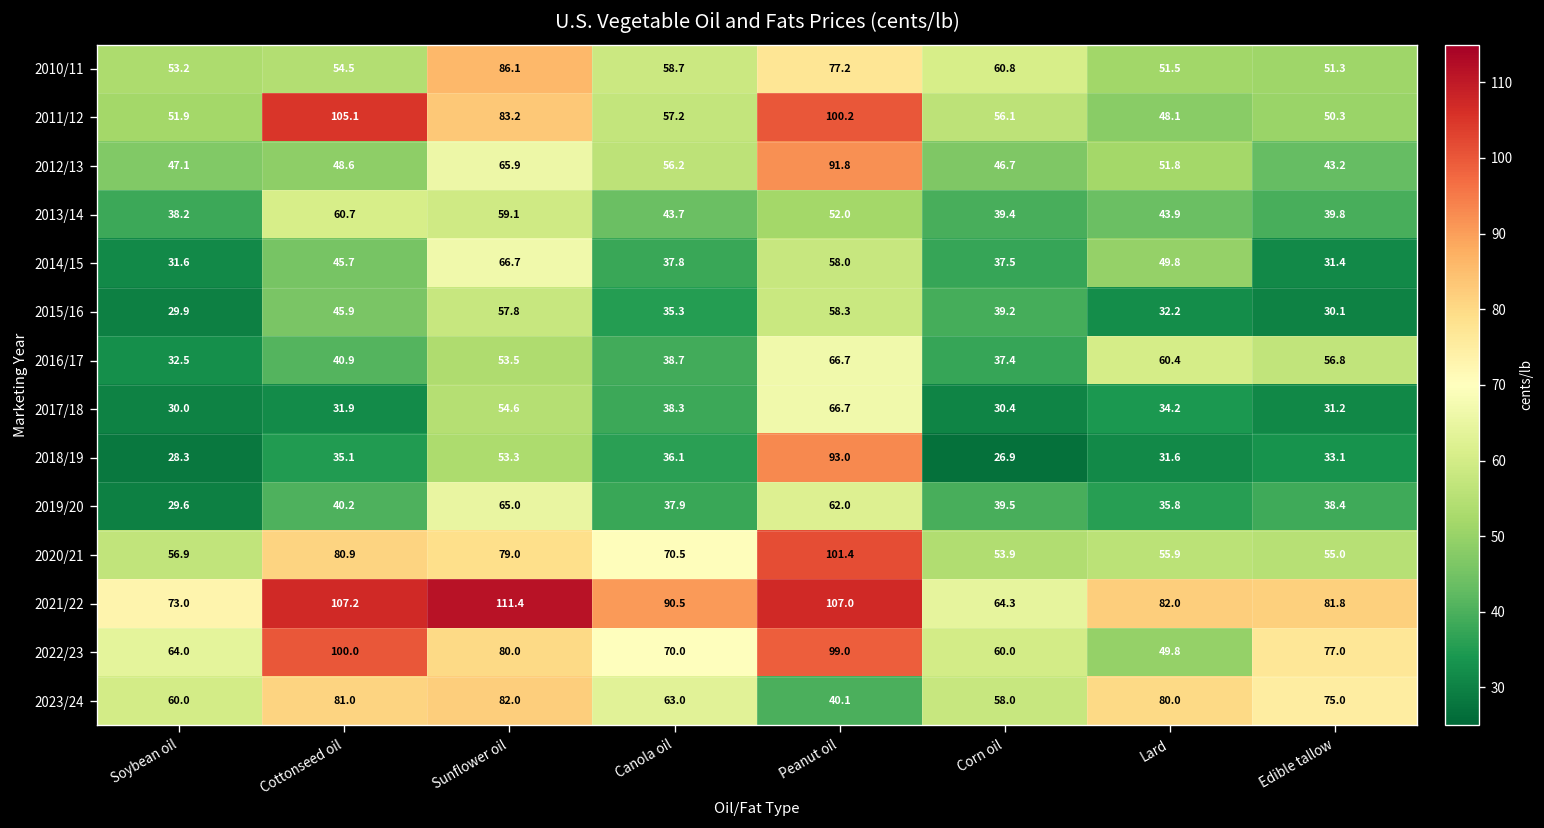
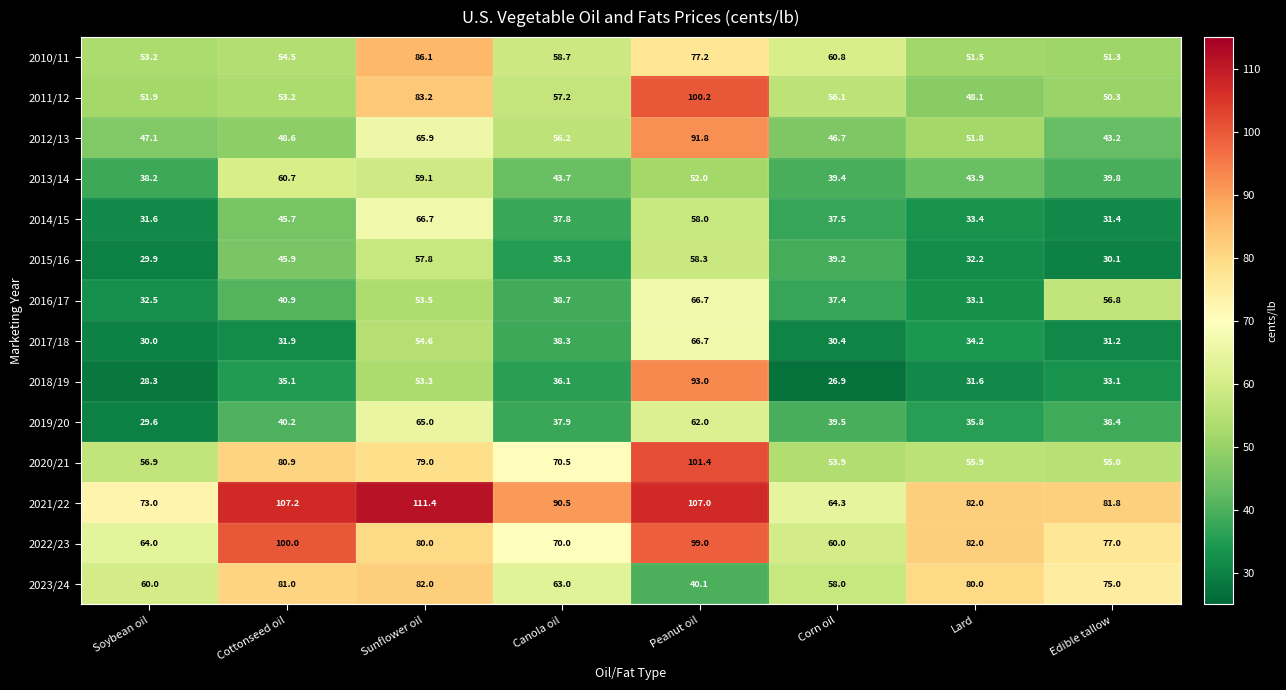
  {
    "2010/11": {
      "Soybean oil": 53.2,
      "Cottonseed oil": 54.5,
      "Sunflower oil": 86.1,
      "Canola oil": 58.7,
      "Peanut oil": 77.2,
      "Corn oil": 60.8,
      "Lard": 51.5,
      "Edible tallow": 51.3
    },
    "2011/12": {
      "Soybean oil": 51.9,
-     "Cottonseed oil": 105.1,
+     "Cottonseed oil": 53.2,
      "Sunflower oil": 83.2,
      "Canola oil": 57.2,
      "Peanut oil": 100.2,
      "Corn oil": 56.1,
      "Lard": 48.1,
      "Edible tallow": 50.3
    },
    "2012/13": {
      "Soybean oil": 47.1,
      "Cottonseed oil": 48.6,
      "Sunflower oil": 65.9,
      "Canola oil": 56.2,
      "Peanut oil": 91.8,
      "Corn oil": 46.7,
      "Lard": 51.8,
      "Edible tallow": 43.2
    },
    "2013/14": {
      "Soybean oil": 38.2,
      "Cottonseed oil": 60.7,
      "Sunflower oil": 59.1,
      "Canola oil": 43.7,
      "Peanut oil": 52.0,
      "Corn oil": 39.4,
      "Lard": 43.9,
      "Edible tallow": 39.8
    },
    "2014/15": {
      "Soybean oil": 31.6,
      "Cottonseed oil": 45.7,
      "Sunflower oil": 66.7,
      "Canola oil": 37.8,
      "Peanut oil": 58.0,
      "Corn oil": 37.5,
-     "Lard": 49.8,
+     "Lard": 33.4,
      "Edible tallow": 31.4
    },
    "2015/16": {
      "Soybean oil": 29.9,
      "Cottonseed oil": 45.9,
      "Sunflower oil": 57.8,
      "Canola oil": 35.3,
      "Peanut oil": 58.3,
      "Corn oil": 39.2,
      "Lard": 32.2,
      "Edible tallow": 30.1
    },
    "2016/17": {
      "Soybean oil": 32.5,
      "Cottonseed oil": 40.9,
      "Sunflower oil": 53.5,
      "Canola oil": 38.7,
      "Peanut oil": 66.7,
      "Corn oil": 37.4,
-     "Lard": 60.4,
+     "Lard": 33.1,
      "Edible tallow": 56.8
    },
    "2017/18": {
      "Soybean oil": 30.0,
      "Cottonseed oil": 31.9,
      "Sunflower oil": 54.6,
      "Canola oil": 38.3,
      "Peanut oil": 66.7,
      "Corn oil": 30.4,
      "Lard": 34.2,
      "Edible tallow": 31.2
    },
    "2018/19": {
      "Soybean oil": 28.3,
      "Cottonseed oil": 35.1,
      "Sunflower oil": 53.3,
      "Canola oil": 36.1,
      "Peanut oil": 93.0,
      "Corn oil": 26.9,
      "Lard": 31.6,
      "Edible tallow": 33.1
    },
    "2019/20": {
      "Soybean oil": 29.6,
      "Cottonseed oil": 40.2,
      "Sunflower oil": 65.0,
      "Canola oil": 37.9,
      "Peanut oil": 62.0,
      "Corn oil": 39.5,
      "Lard": 35.8,
      "Edible tallow": 38.4
    },
    "2020/21": {
      "Soybean oil": 56.9,
      "Cottonseed oil": 80.9,
      "Sunflower oil": 79.0,
      "Canola oil": 70.5,
      "Peanut oil": 101.4,
      "Corn oil": 53.9,
      "Lard": 55.9,
      "Edible tallow": 55.0
    },
    "2021/22": {
      "Soybean oil": 73.0,
      "Cottonseed oil": 107.2,
      "Sunflower oil": 111.4,
      "Canola oil": 90.5,
      "Peanut oil": 107.0,
      "Corn oil": 64.3,
      "Lard": 82.0,
      "Edible tallow": 81.8
    },
    "2022/23": {
      "Soybean oil": 64.0,
      "Cottonseed oil": 100.0,
      "Sunflower oil": 80.0,
      "Canola oil": 70.0,
      "Peanut oil": 99.0,
      "Corn oil": 60.0,
-     "Lard": 49.8,
+     "Lard": 82.0,
      "Edible tallow": 77.0
    },
    "2023/24": {
      "Soybean oil": 60.0,
      "Cottonseed oil": 81.0,
      "Sunflower oil": 82.0,
      "Canola oil": 63.0,
      "Peanut oil": 40.1,
      "Corn oil": 58.0,
      "Lard": 80.0,
      "Edible tallow": 75.0
    }
  }
